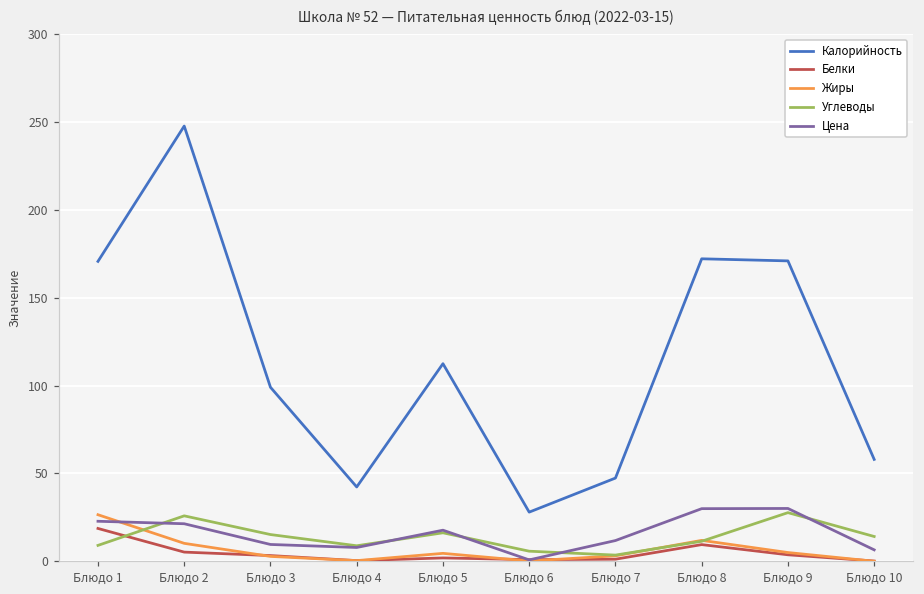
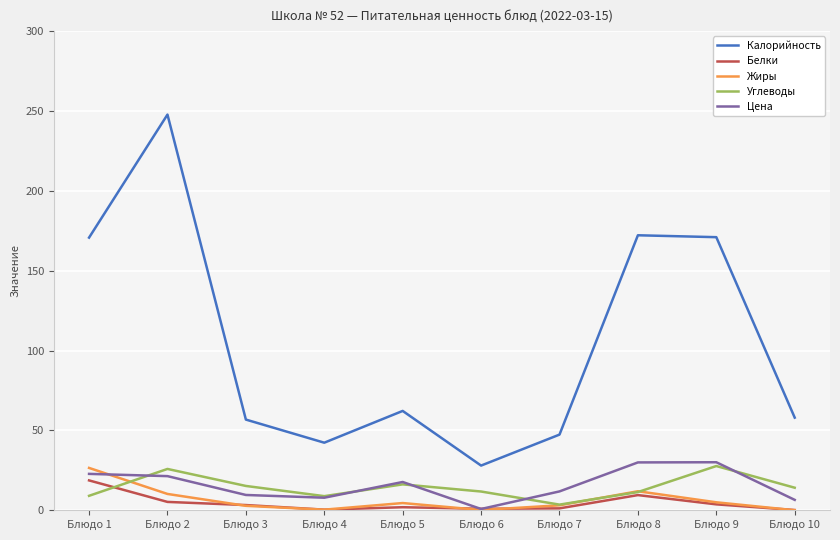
  {
    "Калорийность": {
      "Блюдо 1": 171,
      "Блюдо 2": 248,
-     "Блюдо 3": 99,
+     "Блюдо 3": 57,
      "Блюдо 4": 42,
-     "Блюдо 5": 113,
+     "Блюдо 5": 62,
      "Блюдо 6": 28,
      "Блюдо 7": 47,
      "Блюдо 8": 172,
      "Блюдо 9": 171,
      "Блюдо 10": 58
    },
    "Белки": {
      "Блюдо 1": 19,
      "Блюдо 2": 5,
      "Блюдо 5": 2,
      "Блюдо 7": 1,
      "Блюдо 8": 9
    },
    "Жиры": {
      "Блюдо 1": 27,
      "Блюдо 2": 10,
      "Блюдо 5": 5
    },
    "Углеводы": {
      "Блюдо 1": 9,
      "Блюдо 2": 26,
      "Блюдо 3": 15,
-     "Блюдо 6": 6,
+     "Блюдо 6": 12,
      "Блюдо 9": 28,
      "Блюдо 10": 14
    },
    "Цена": {
      "Блюдо 1": 23,
      "Блюдо 2": 21,
      "Блюдо 3": 10,
      "Блюдо 7": 12,
      "Блюдо 8": 30,
      "Блюдо 9": 30,
      "Блюдо 10": 6
    }
  }
